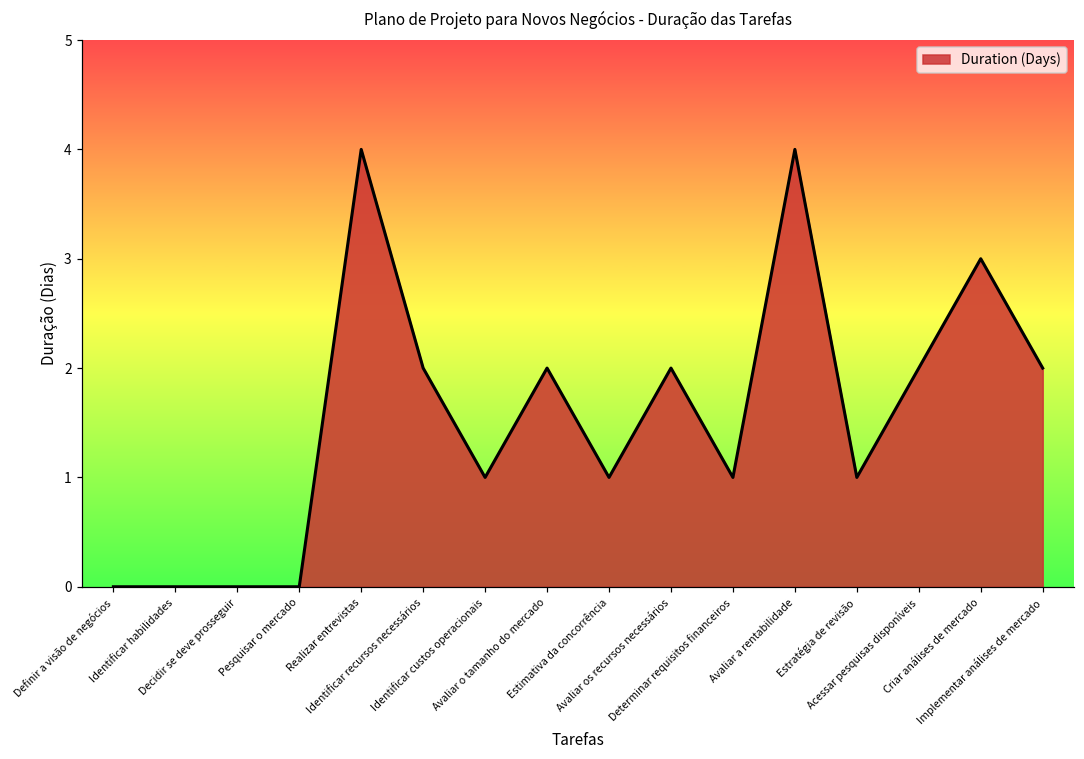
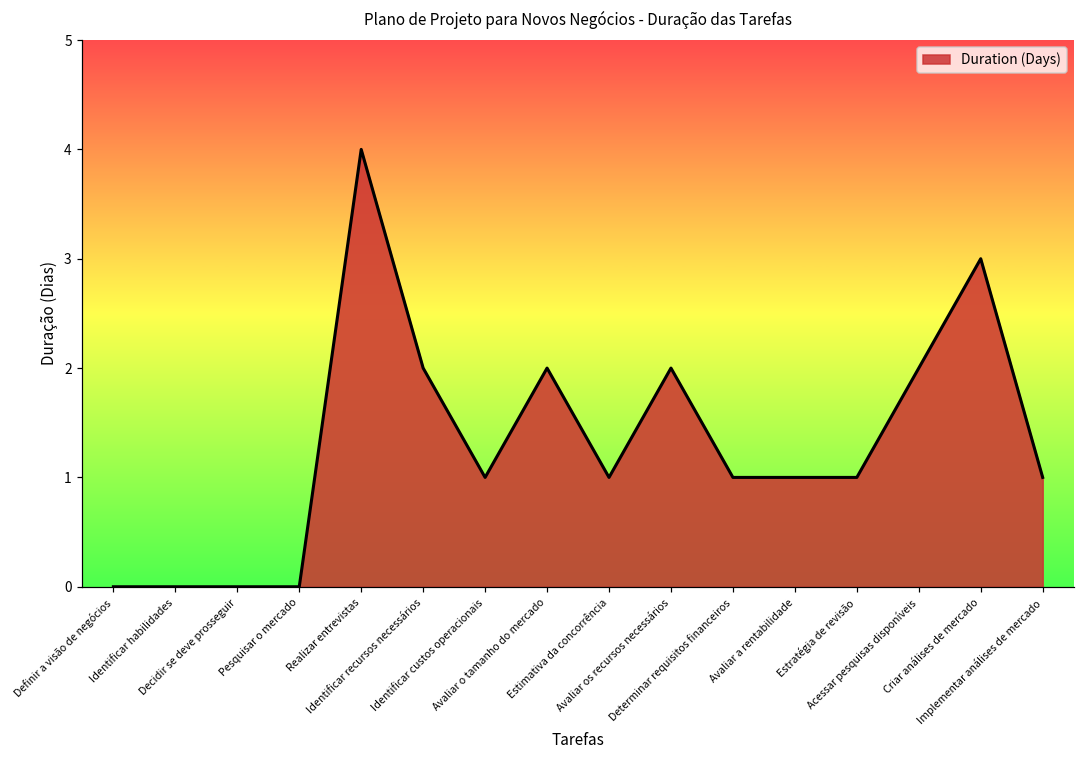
  {
    "Definir a visão de negócios": 0,
    "Identificar habilidades": 0,
    "Decidir se deve prosseguir": 0,
    "Pesquisar o mercado": 0,
    "Realizar entrevistas": 4,
    "Identificar recursos necessários": 2,
    "Identificar custos operacionais": 1,
    "Avaliar o tamanho do mercado": 2,
    "Estimativa da concorrência": 1,
    "Avaliar os recursos necessários": 2,
    "Determinar requisitos financeiros": 1,
-   "Avaliar a rentabilidade": 4,
+   "Avaliar a rentabilidade": 1,
    "Estratégia de revisão": 1,
    "Acessar pesquisas disponíveis": 2,
    "Criar análises de mercado": 3,
-   "Implementar análises de mercado": 2
+   "Implementar análises de mercado": 1
  }
